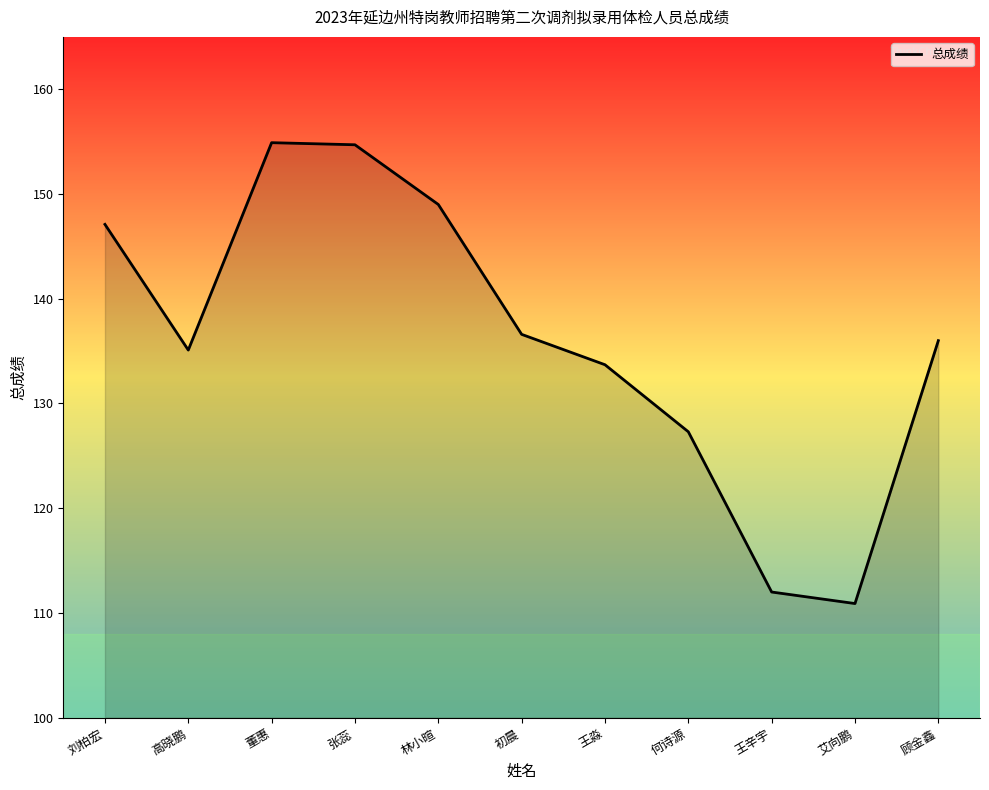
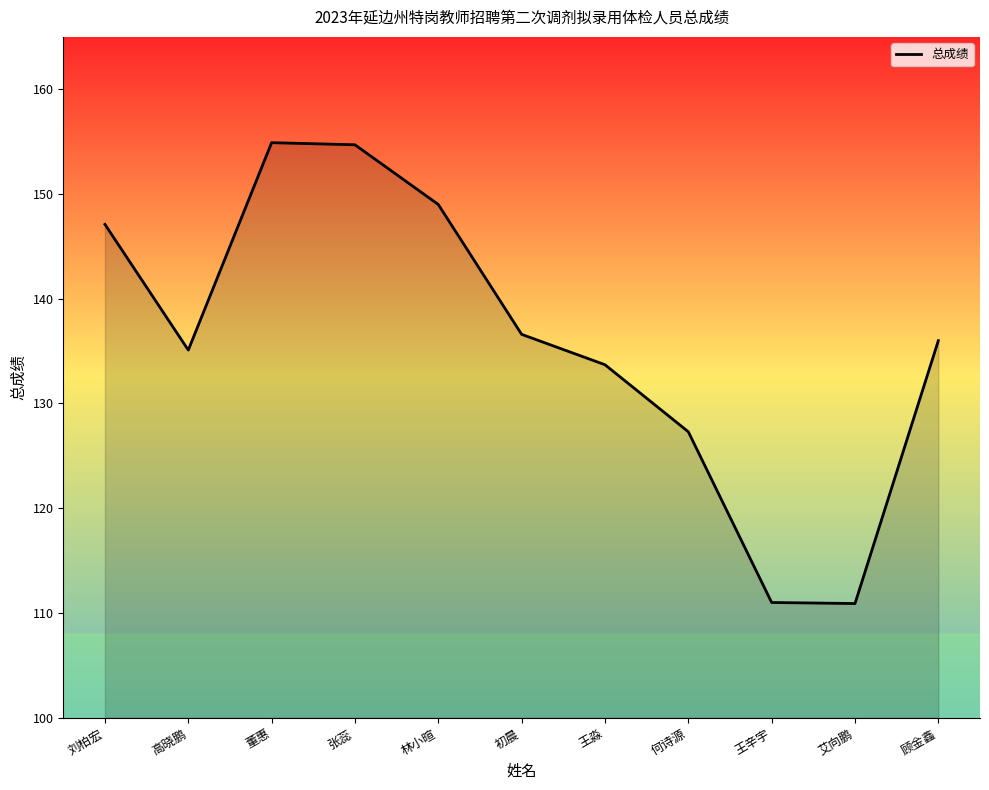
  {
    "刘柏宏": 147,
    "高晓鹏": 135,
    "董惠": 155,
    "张蕊": 154.7,
    "林小暄": 149,
    "初晨": 136.6,
    "王淼": 133.7,
    "何诗源": 127.3,
-   "王辛宇": 112,
+   "王辛宇": 111,
    "艾向鹏": 111,
    "顾金鑫": 136
  }
